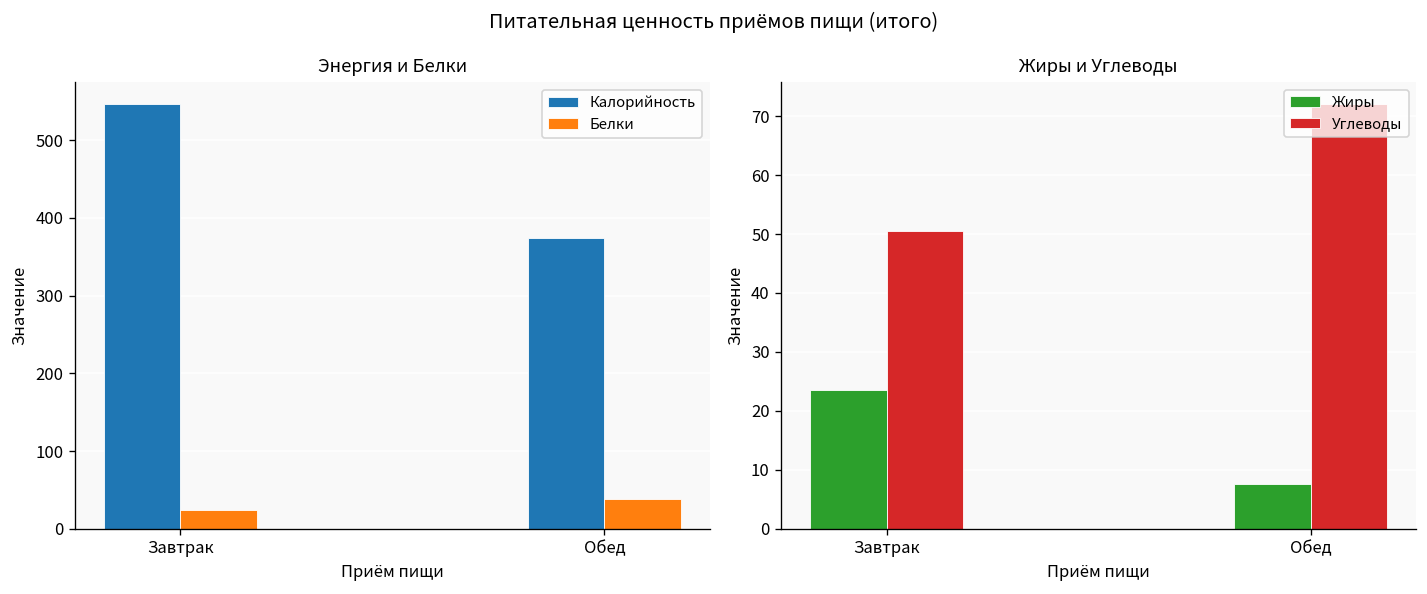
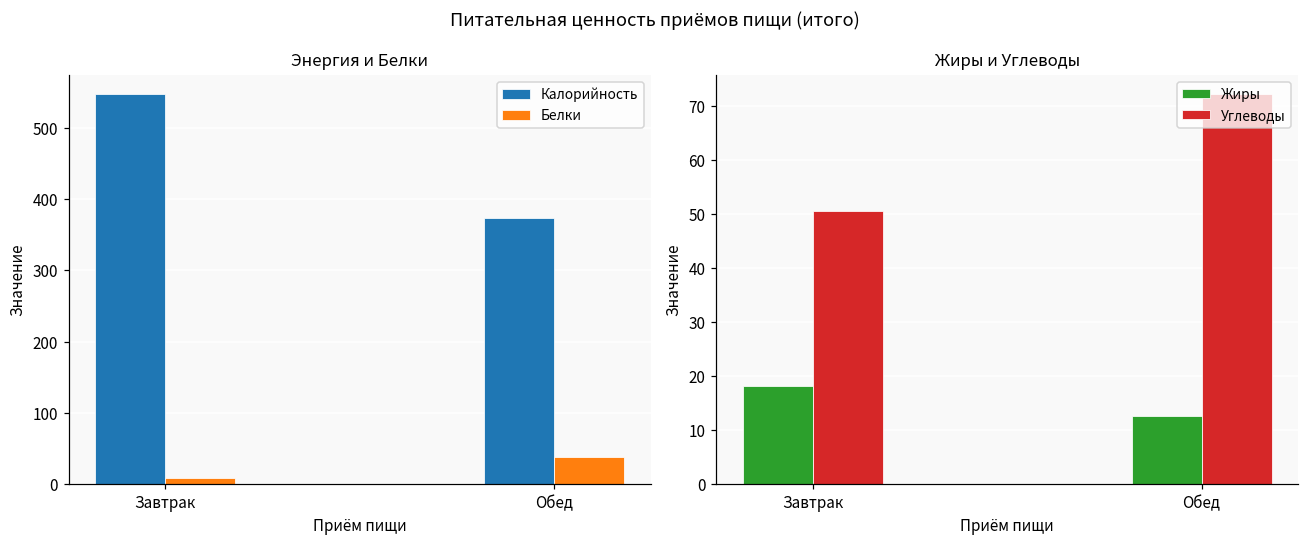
  {
    "Энергия и Белки": {
      "Калорийность": {
        "Завтрак": 550,
        "Обед": 370
      },
      "Белки": {
-       "Завтрак": 20,
+       "Завтрак": 10,
        "Обед": 40
      }
    },
    "Жиры и Углеводы": {
      "Жиры": {
-       "Завтрак": 24,
-       "Обед": 8
+       "Завтрак": 18,
+       "Обед": 13
      },
      "Углеводы": {
        "Завтрак": 51
      }
    }
  }
